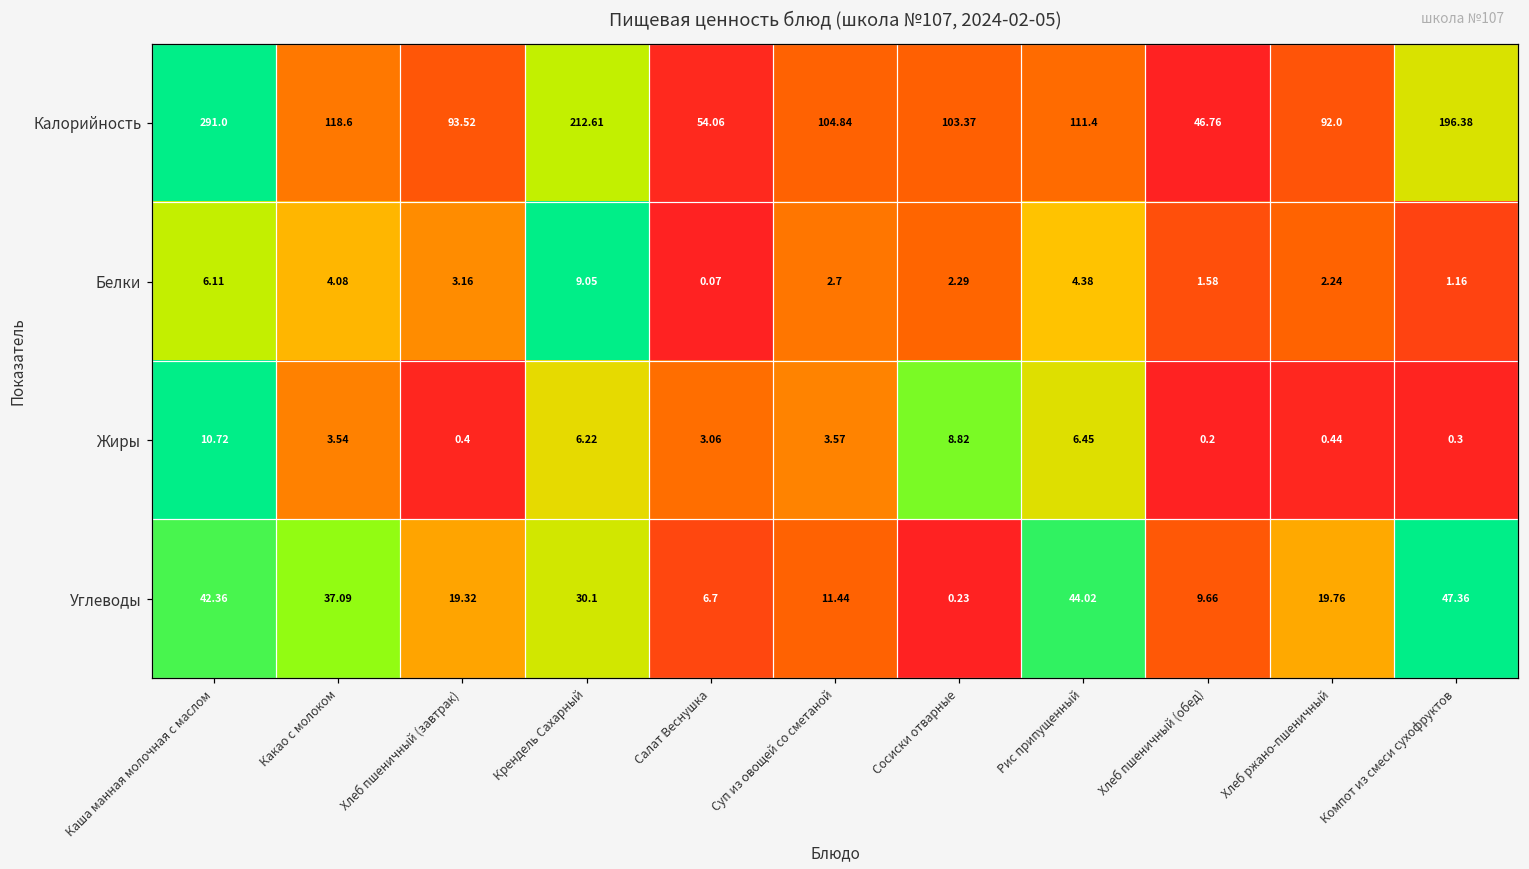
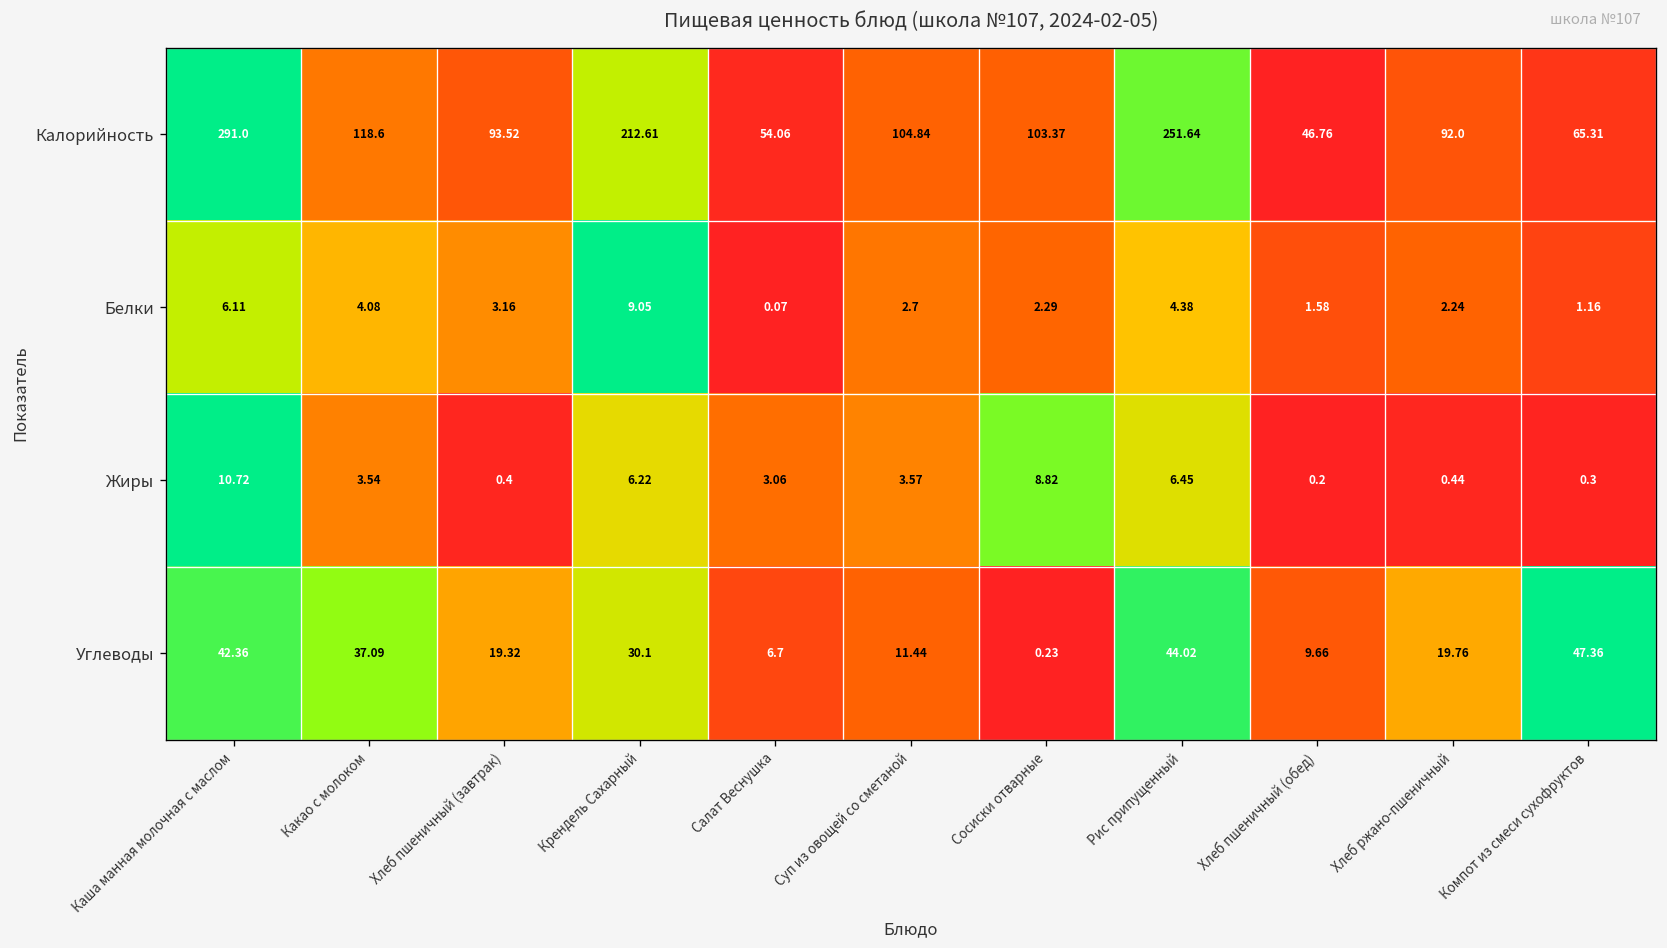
  {
    "Калорийность": {
      "Каша манная молочная с маслом": 291.0,
      "Какао с молоком": 118.6,
      "Хлеб пшеничный (завтрак)": 93.52,
      "Крендель Сахарный": 212.61,
      "Салат Веснушка": 54.06,
      "Суп из овощей со сметаной": 104.84,
      "Сосиски отварные": 103.37,
-     "Рис припущенный": 111.4,
+     "Рис припущенный": 251.64,
      "Хлеб пшеничный (обед)": 46.76,
      "Хлеб ржано-пшеничный": 92.0,
-     "Компот из смеси сухофруктов": 196.38
+     "Компот из смеси сухофруктов": 65.31
    },
    "Белки": {
      "Каша манная молочная с маслом": 6.11,
      "Какао с молоком": 4.08,
      "Хлеб пшеничный (завтрак)": 3.16,
      "Крендель Сахарный": 9.05,
      "Салат Веснушка": 0.07,
      "Суп из овощей со сметаной": 2.7,
      "Сосиски отварные": 2.29,
      "Рис припущенный": 4.38,
      "Хлеб пшеничный (обед)": 1.58,
      "Хлеб ржано-пшеничный": 2.24,
      "Компот из смеси сухофруктов": 1.16
    },
    "Жиры": {
      "Каша манная молочная с маслом": 10.72,
      "Какао с молоком": 3.54,
      "Хлеб пшеничный (завтрак)": 0.4,
      "Крендель Сахарный": 6.22,
      "Салат Веснушка": 3.06,
      "Суп из овощей со сметаной": 3.57,
      "Сосиски отварные": 8.82,
      "Рис припущенный": 6.45,
      "Хлеб пшеничный (обед)": 0.2,
      "Хлеб ржано-пшеничный": 0.44,
      "Компот из смеси сухофруктов": 0.3
    },
    "Углеводы": {
      "Каша манная молочная с маслом": 42.36,
      "Какао с молоком": 37.09,
      "Хлеб пшеничный (завтрак)": 19.32,
      "Крендель Сахарный": 30.1,
      "Салат Веснушка": 6.7,
      "Суп из овощей со сметаной": 11.44,
      "Сосиски отварные": 0.23,
      "Рис припущенный": 44.02,
      "Хлеб пшеничный (обед)": 9.66,
      "Хлеб ржано-пшеничный": 19.76,
      "Компот из смеси сухофруктов": 47.36
    }
  }
